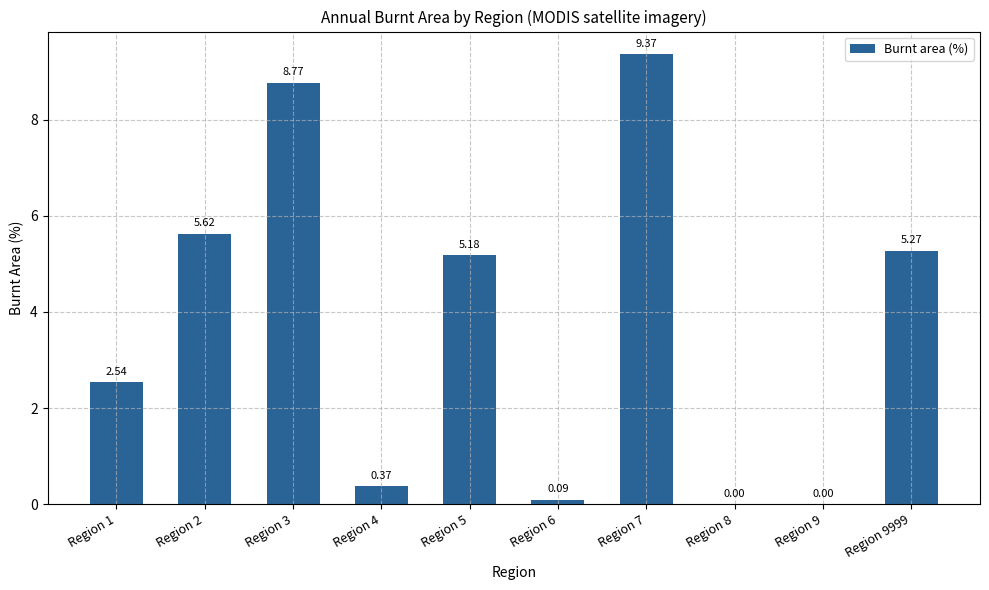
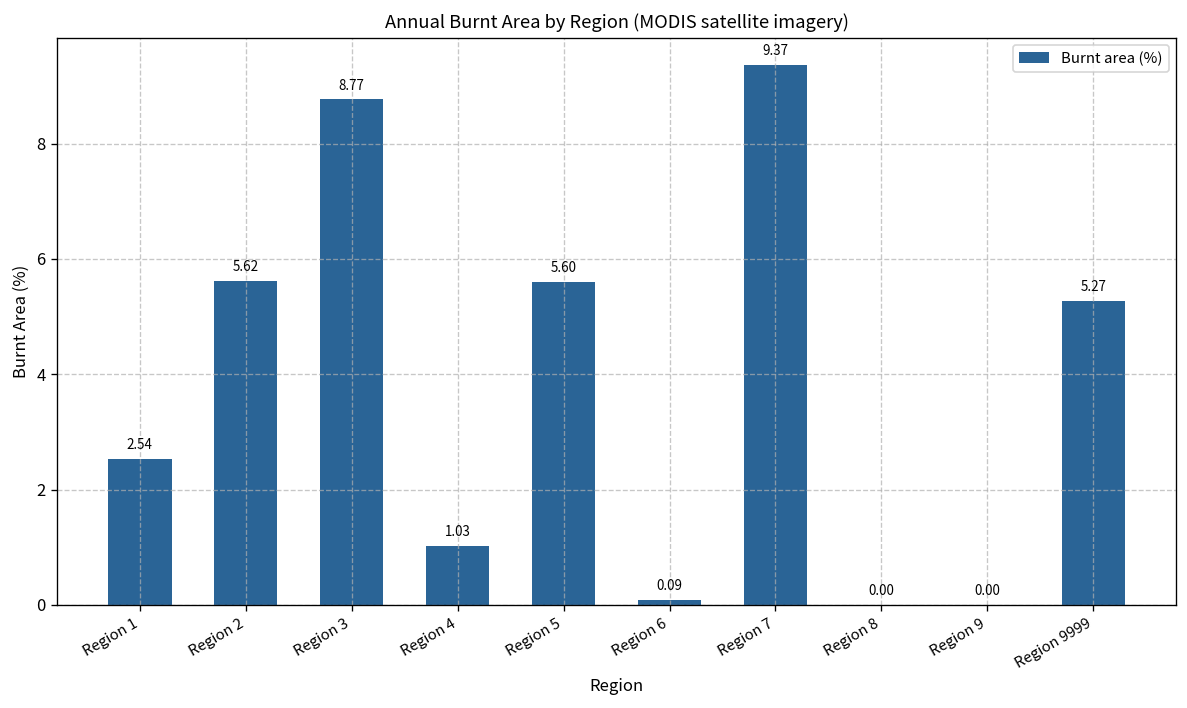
  {
    "Region 1": 2.54,
    "Region 2": 5.62,
    "Region 3": 8.77,
-   "Region 4": 0.37,
-   "Region 5": 5.18,
+   "Region 4": 1.03,
+   "Region 5": 5.60,
    "Region 6": 0.09,
    "Region 7": 9.37,
    "Region 8": 0.00,
    "Region 9": 0.00,
    "Region 9999": 5.27
  }
